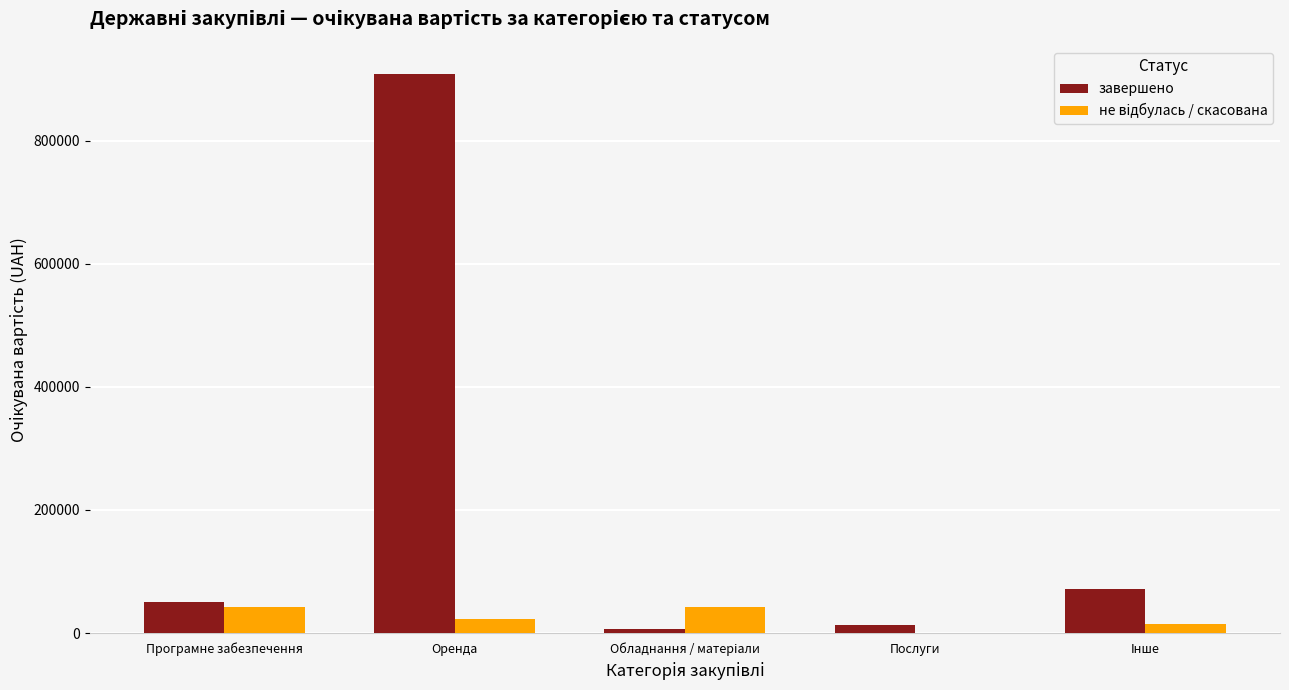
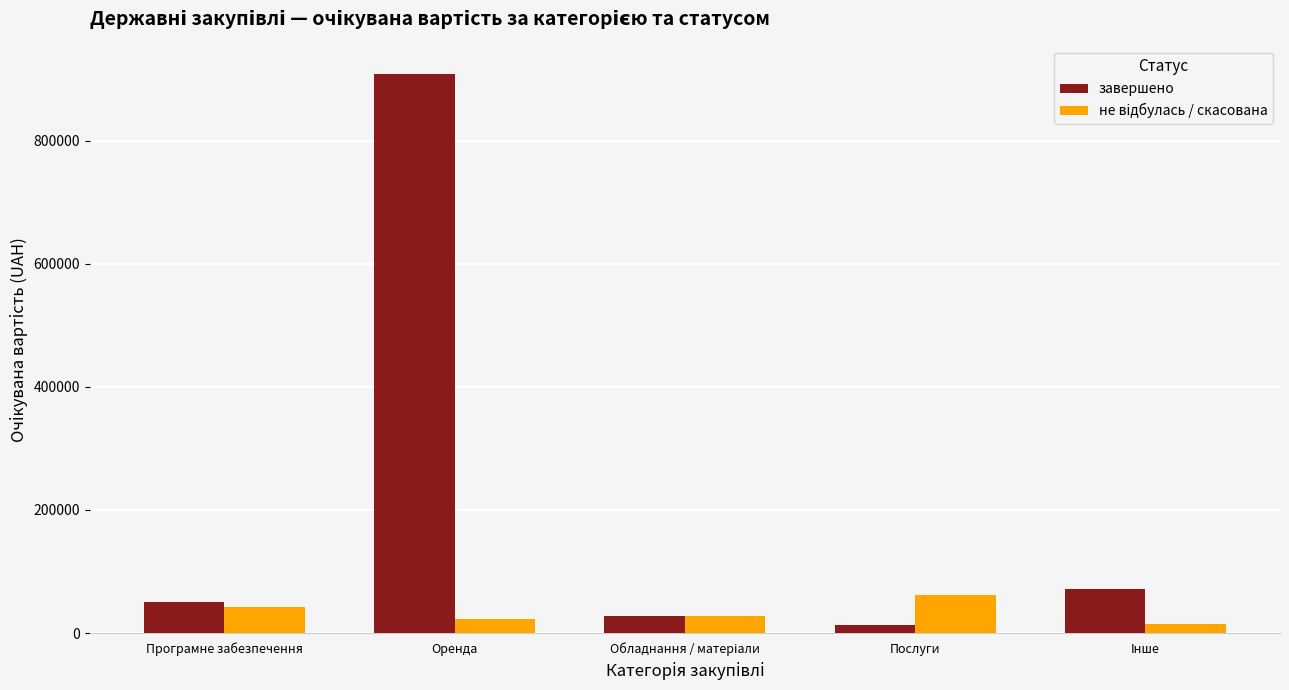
  {
    "завершено": {
      "Програмне забезпечення": 50000,
      "Оренда": 910000,
-     "Обладнання / матеріали": 10000,
+     "Обладнання / матеріали": 30000,
      "Послуги": 10000,
      "Інше": 70000
    },
    "не відбулась / скасована": {
      "Програмне забезпечення": 40000,
      "Оренда": 20000,
-     "Обладнання / матеріали": 40000,
-     "Послуги": 0,
+     "Обладнання / матеріали": 30000,
+     "Послуги": 60000,
      "Інше": 10000
    }
  }
